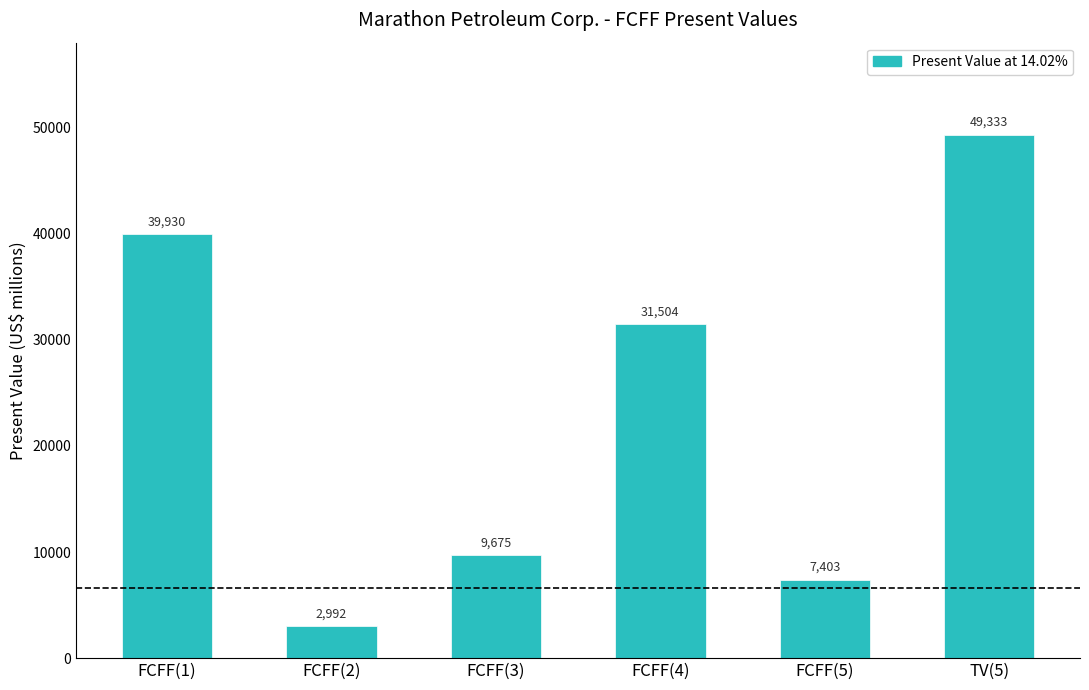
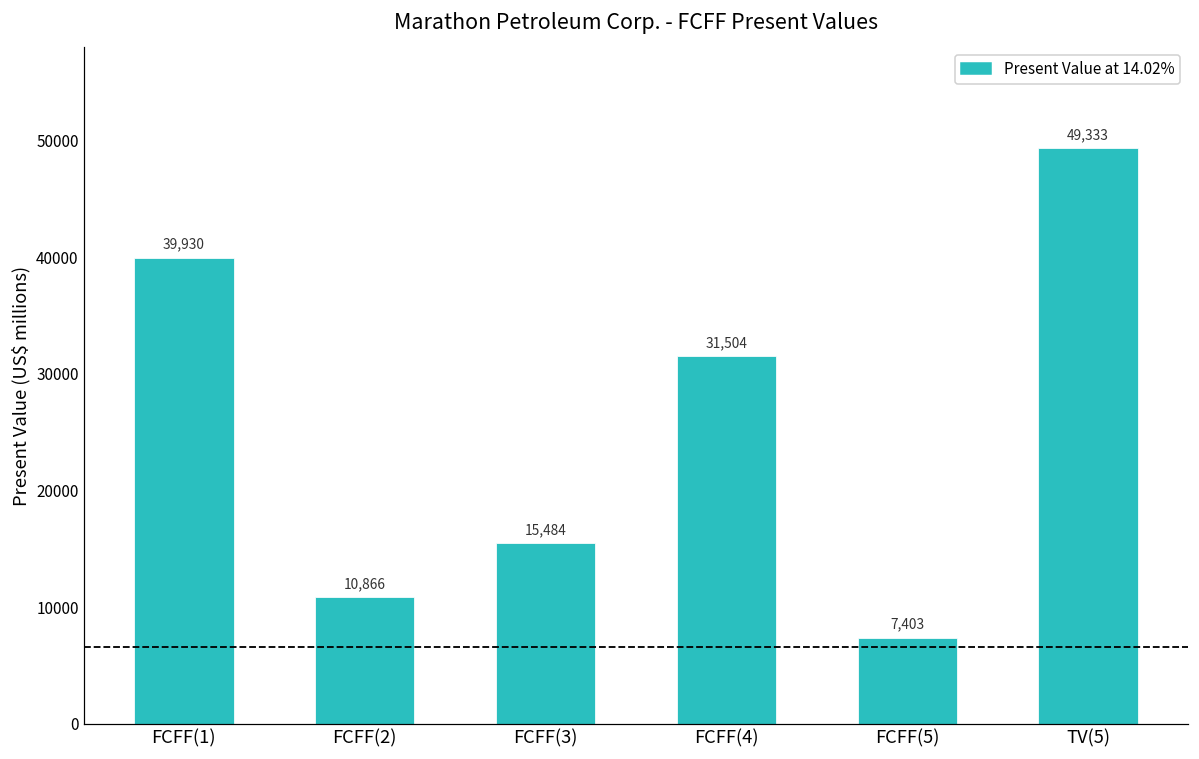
  {
    "FCFF(1)": "39,930",
-   "FCFF(2)": "2,992",
-   "FCFF(3)": "9,675",
+   "FCFF(2)": "10,866",
+   "FCFF(3)": "15,484",
    "FCFF(4)": "31,504",
    "FCFF(5)": "7,403",
    "TV(5)": "49,333"
  }
